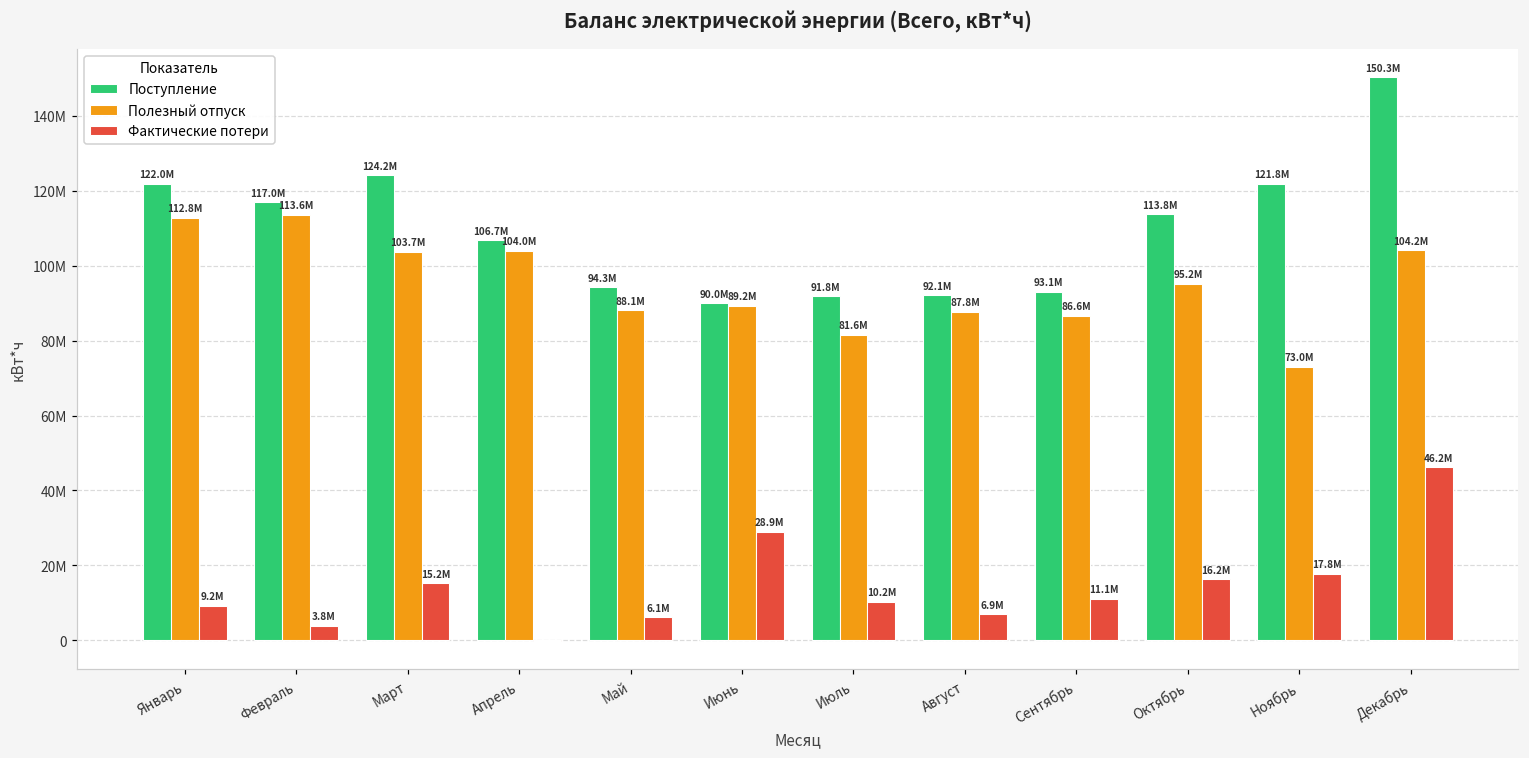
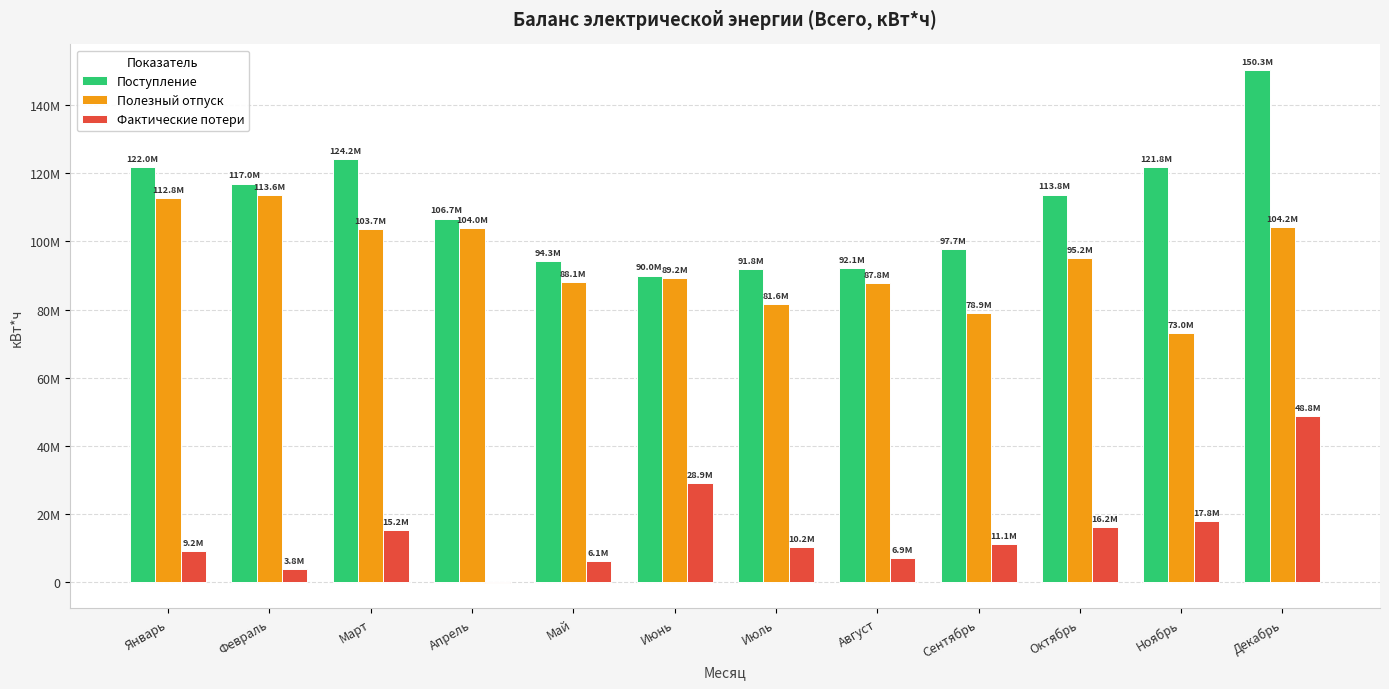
  {
    "Поступление": {
-     "Сентябрь": "93.1М"
+     "Сентябрь": "97.7М"
    },
    "Полезный отпуск": {
-     "Сентябрь": "86.6М"
+     "Сентябрь": "78.9М"
    },
    "Фактические потери": {
-     "Декабрь": "46.2М"
+     "Декабрь": "48.8М"
    }
  }
